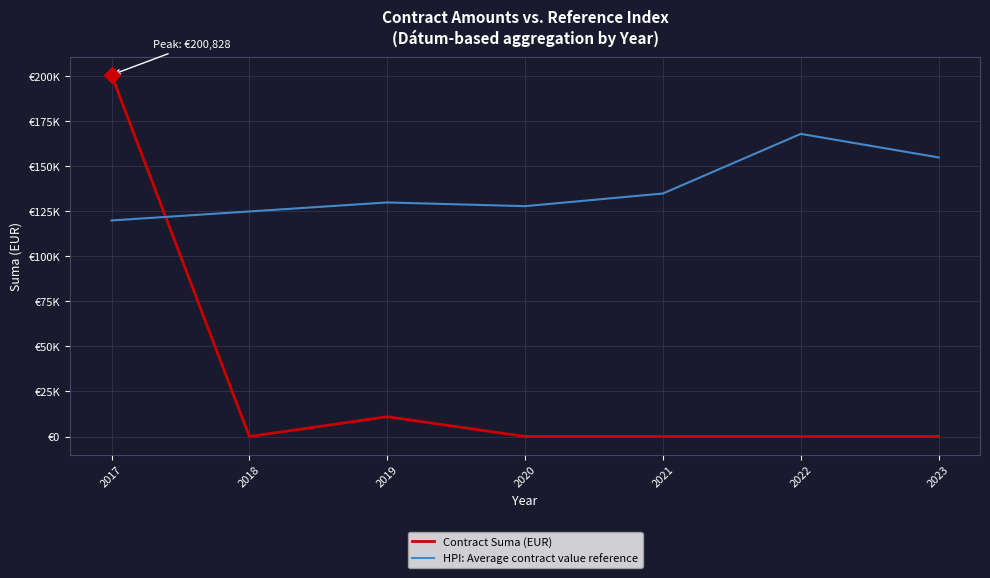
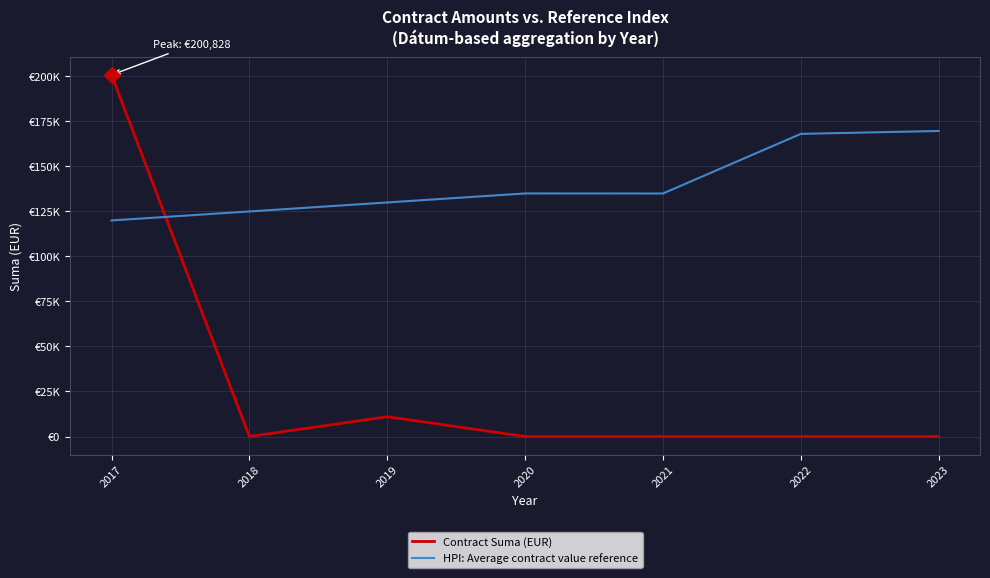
  {
    "HPI: Average contract value reference": {
      "2017": "€120000",
      "2018": "€125000",
      "2019": "€130000",
-     "2020": "€128000",
+     "2020": "€135000",
      "2021": "€135000",
      "2022": "€168000",
-     "2023": "€155000"
+     "2023": "€170000"
    }
  }
